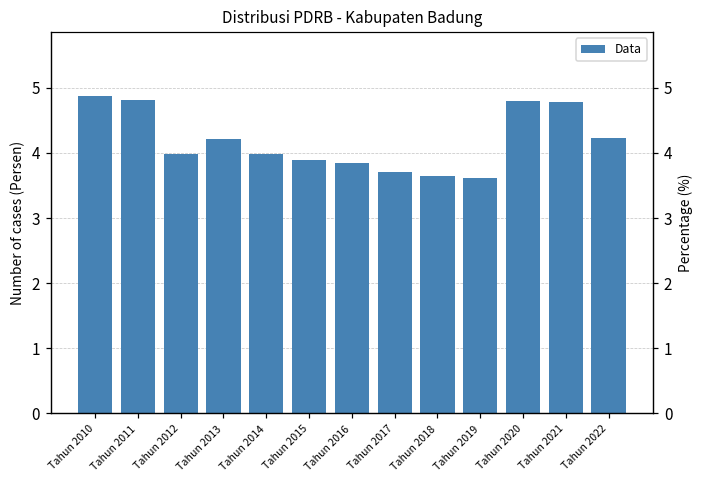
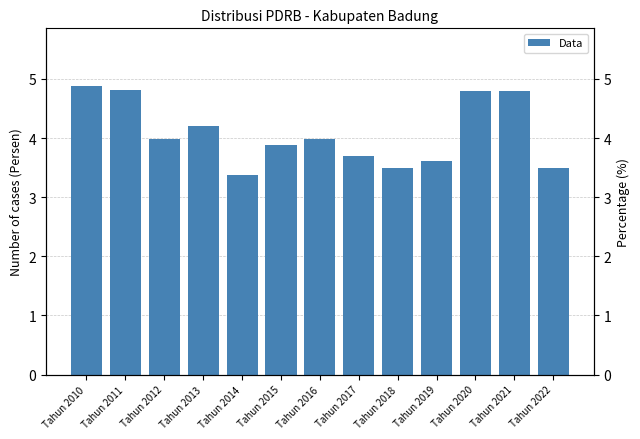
  {
    "Tahun 2010": 4.9,
    "Tahun 2011": 4.8,
    "Tahun 2012": 4.0,
    "Tahun 2013": 4.2,
-   "Tahun 2014": 4.0,
+   "Tahun 2014": 3.4,
    "Tahun 2015": 3.9,
-   "Tahun 2016": 3.9,
+   "Tahun 2016": 4.0,
    "Tahun 2017": 3.7,
-   "Tahun 2018": 3.6,
+   "Tahun 2018": 3.5,
    "Tahun 2019": 3.6,
    "Tahun 2020": 4.8,
    "Tahun 2021": 4.8,
-   "Tahun 2022": 4.2
+   "Tahun 2022": 3.5
  }
